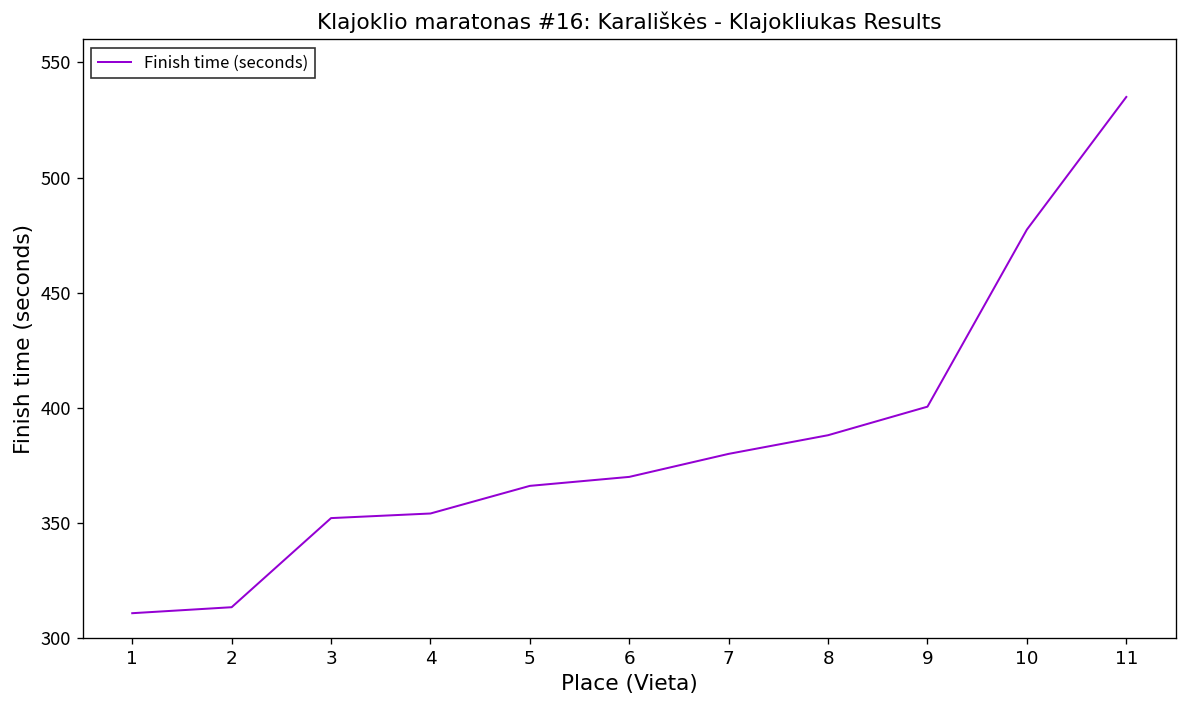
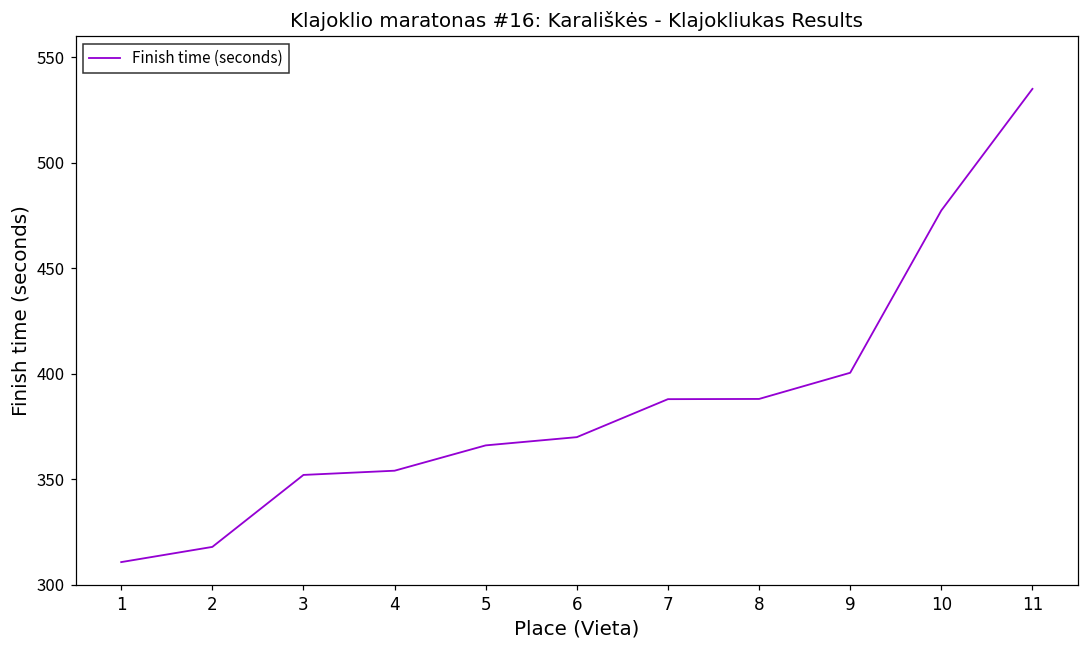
  {
    "1": 311,
-   "2": 313,
+   "2": 318,
    "3": 352,
    "4": 354,
    "5": 366,
    "6": 370,
-   "7": 380,
+   "7": 388,
    "8": 388,
    "9": 401,
    "10": 477,
    "11": 535
  }
